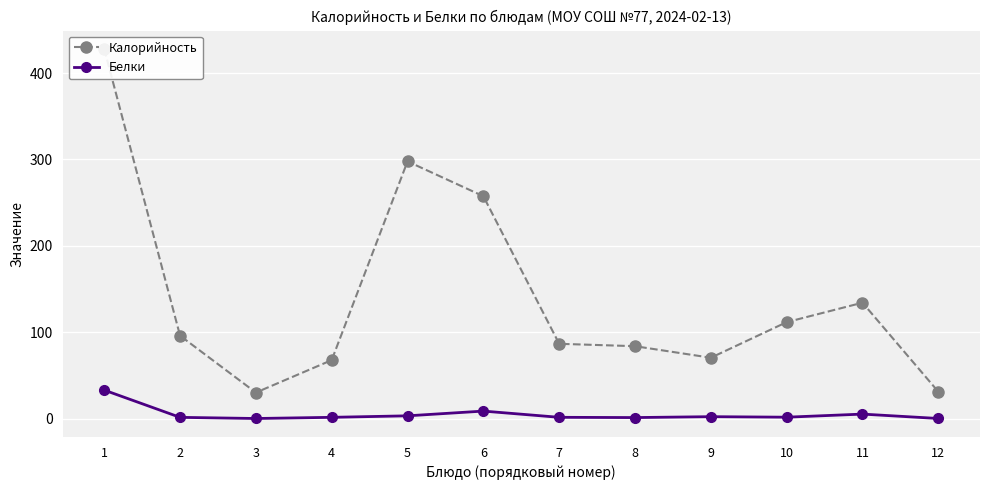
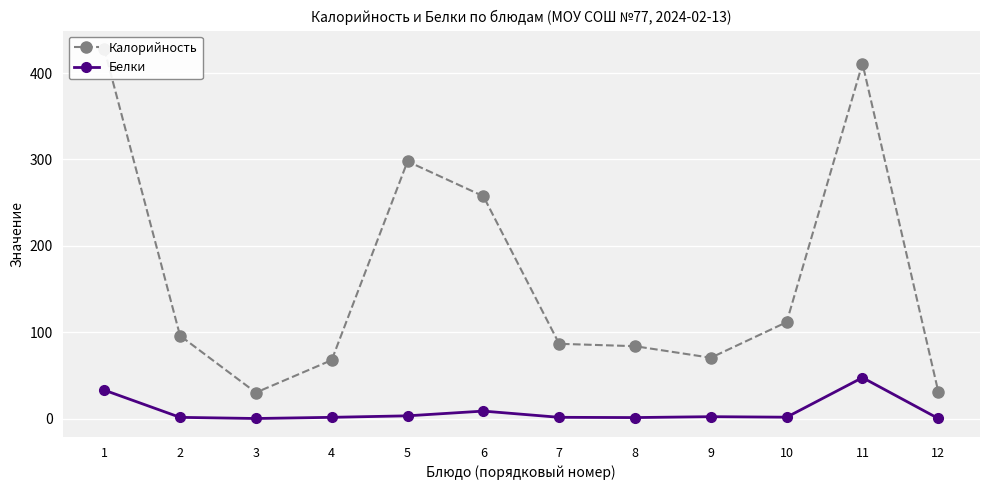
  {
    "Калорийность": {
      "2": 100,
      "3": 30,
      "4": 70,
      "5": 300,
      "6": 260,
      "7": 90,
      "8": 80,
      "9": 70,
      "10": 110,
-     "11": 130,
+     "11": 410,
      "12": 30
    },
    "Белки": {
      "1": 30,
      "2": 0,
      "3": 0,
      "4": 0,
      "5": 0,
      "6": 10,
      "7": 0,
      "8": 0,
      "9": 0,
      "10": 0,
-     "11": 10,
+     "11": 50,
      "12": 0
    }
  }
